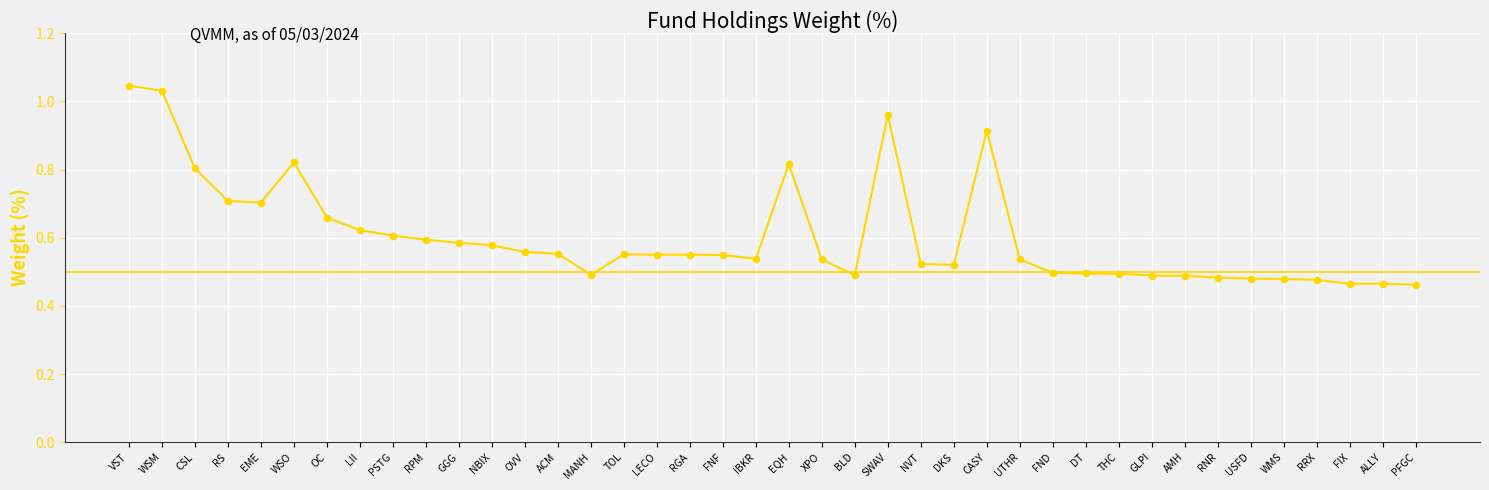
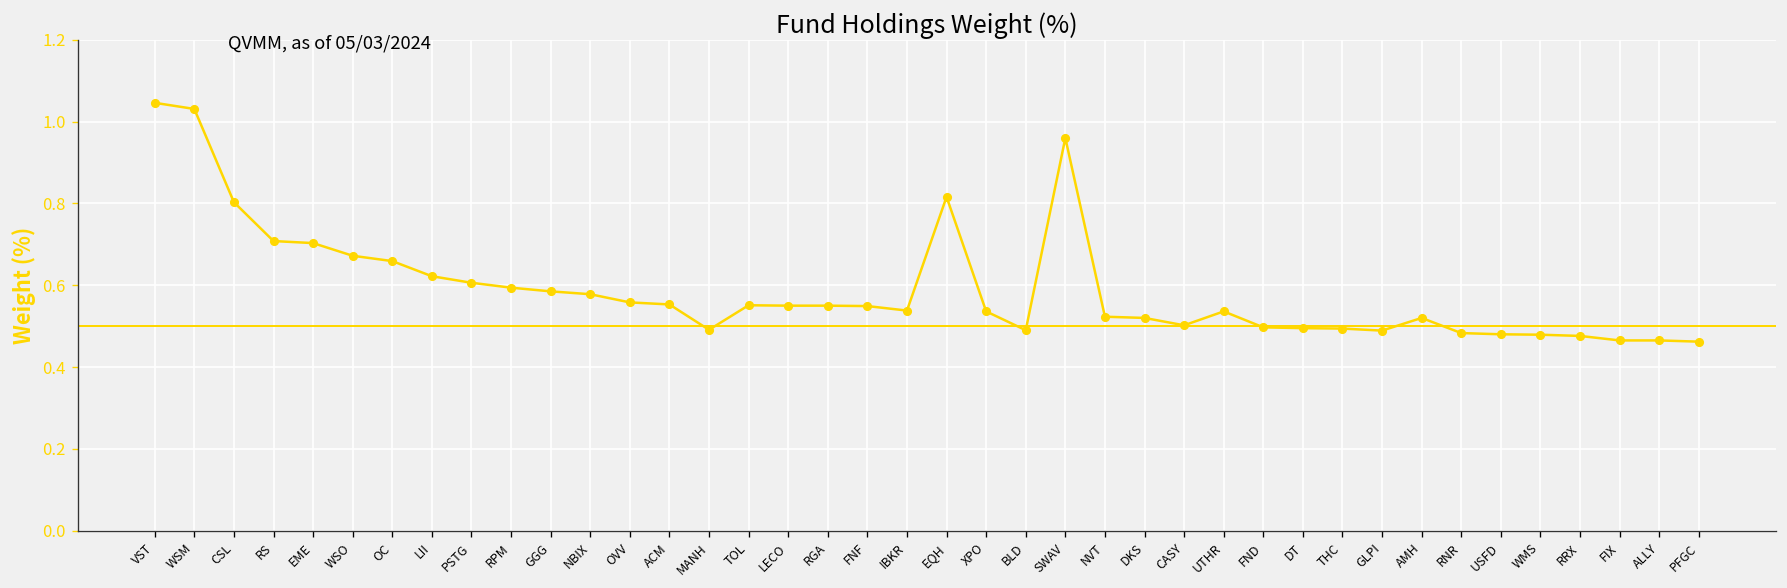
  {
    "VST": 1.05,
    "WSM": 1.03,
    "CSL": 0.80,
    "RS": 0.71,
    "EME": 0.70,
-   "WSO": 0.82,
+   "WSO": 0.67,
    "OC": 0.66,
    "LII": 0.62,
    "PSTG": 0.61,
    "RPM": 0.59,
    "GGG": 0.59,
    "NBIX": 0.58,
    "OVV": 0.56,
    "ACM": 0.55,
    "MANH": 0.49,
    "TOL": 0.55,
    "LECO": 0.55,
    "RGA": 0.55,
    "FNF": 0.55,
    "IBKR": 0.54,
    "EQH": 0.82,
    "XPO": 0.54,
    "BLD": 0.49,
    "SWAV": 0.96,
    "NVT": 0.52,
    "DKS": 0.52,
-   "CASY": 0.91,
+   "CASY": 0.50,
    "UTHR": 0.54,
    "FND": 0.50,
    "DT": 0.50,
    "THC": 0.49,
    "GLPI": 0.49,
-   "AMH": 0.49,
+   "AMH": 0.52,
    "RNR": 0.48,
    "USFD": 0.48,
    "WMS": 0.48,
    "RRX": 0.48,
    "FIX": 0.47,
    "ALLY": 0.47,
    "PFGC": 0.46
  }
